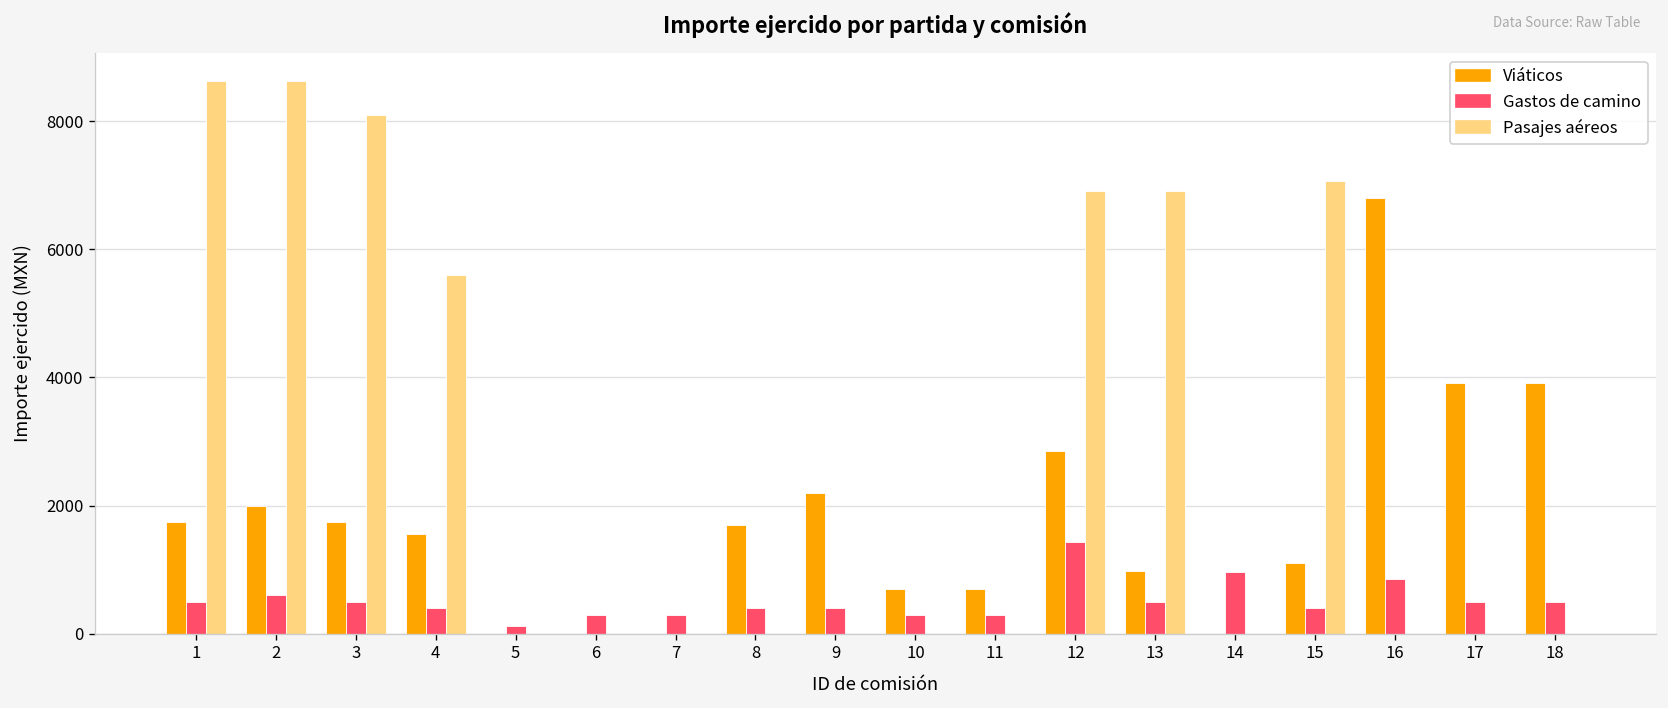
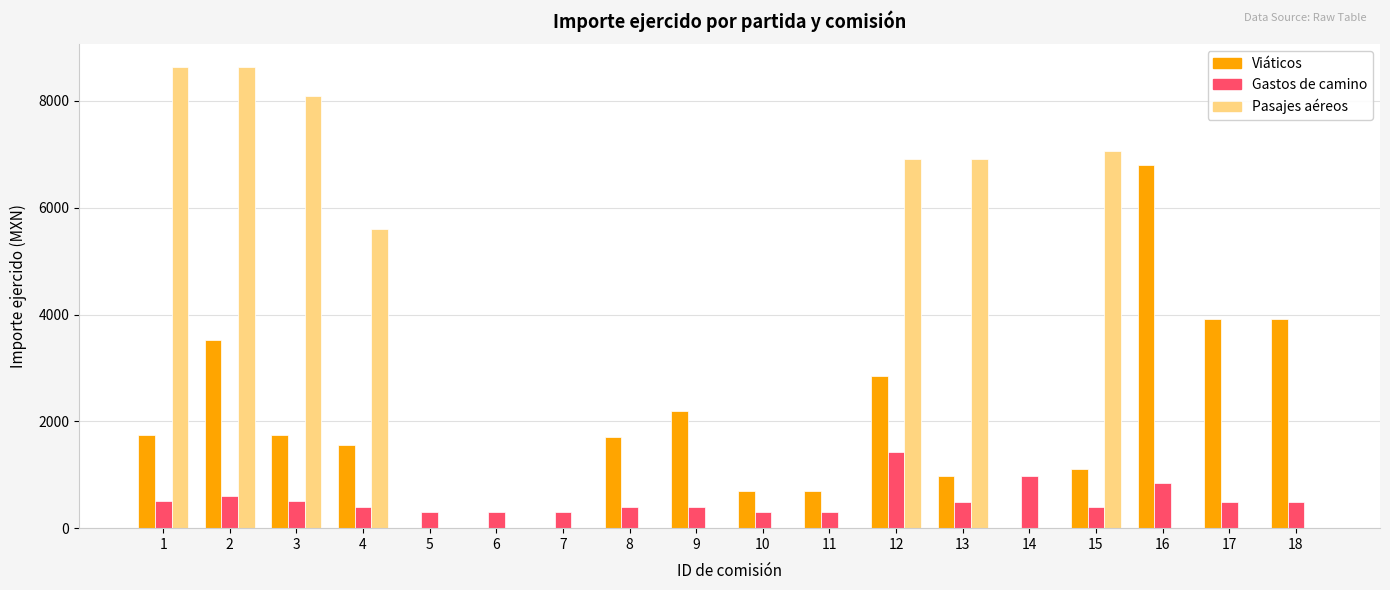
  {
    "Viáticos": {
      "1": 1800,
-     "2": 2000,
+     "2": 3500,
      "3": 1800,
      "4": 1600,
      "5": 0,
      "6": 0,
      "7": 0,
      "8": 1700,
      "9": 2200,
      "10": 700,
      "11": 700,
      "12": 2900,
      "13": 1000,
      "14": 0,
      "15": 1100,
      "16": 6800,
      "17": 3900,
      "18": 3900
    },
    "Gastos de camino": {
      "1": 500,
      "2": 600,
      "3": 500,
      "4": 400,
-     "5": 100,
+     "5": 300,
      "6": 300,
      "7": 300,
      "8": 400,
      "9": 400,
      "10": 300,
      "11": 300,
      "12": 1400,
      "13": 500,
      "14": 1000,
      "15": 400,
      "16": 900,
      "17": 500,
      "18": 500
    },
    "Pasajes aéreos": {
      "1": 8600,
      "2": 8600,
      "3": 8100,
      "4": 5600,
      "5": 0,
      "6": 0,
      "7": 0,
      "8": 0,
      "9": 0,
      "10": 0,
      "11": 0,
      "12": 6900,
      "13": 6900,
      "14": 0,
      "15": 7100,
      "16": 0,
      "17": 0,
      "18": 0
    }
  }
